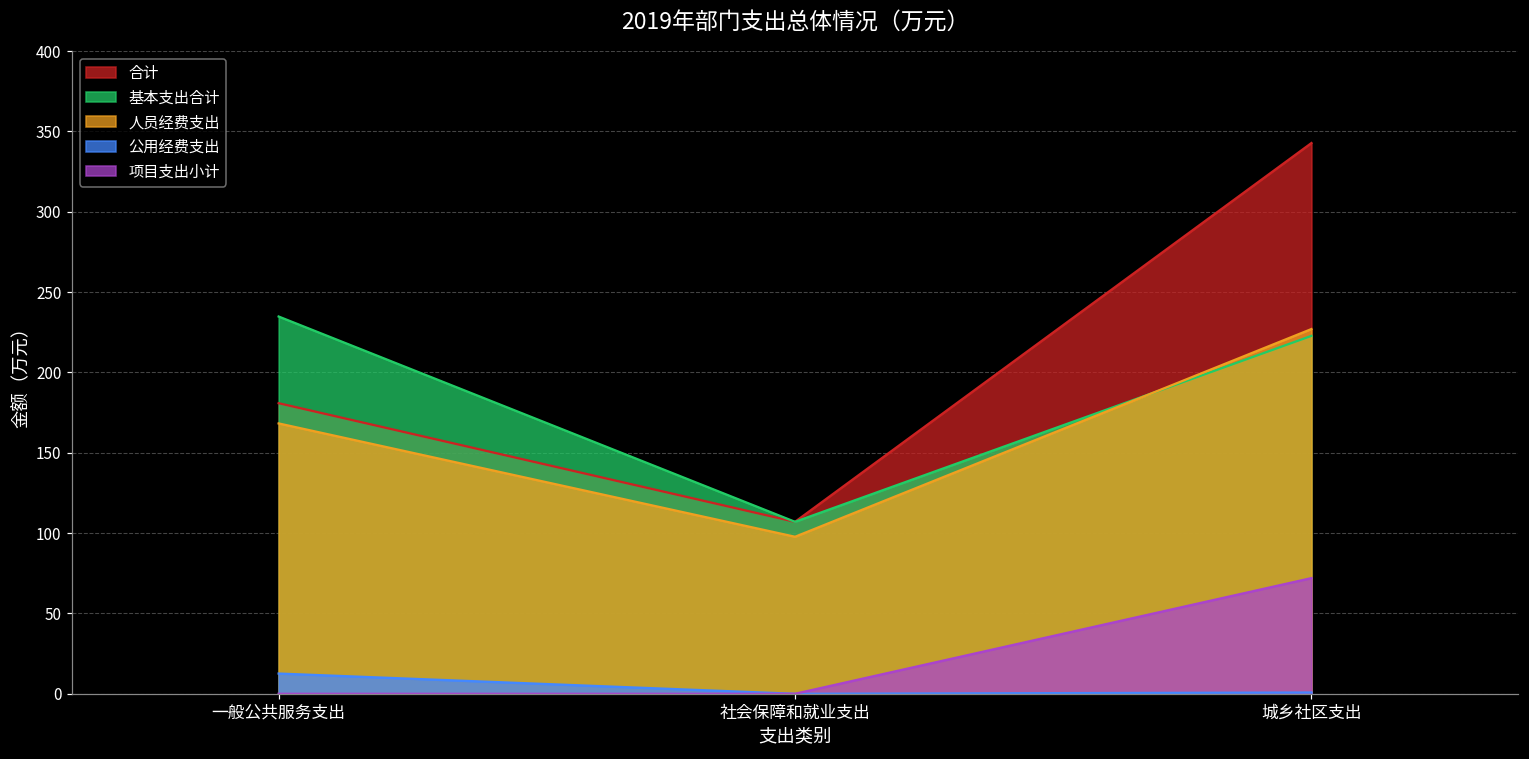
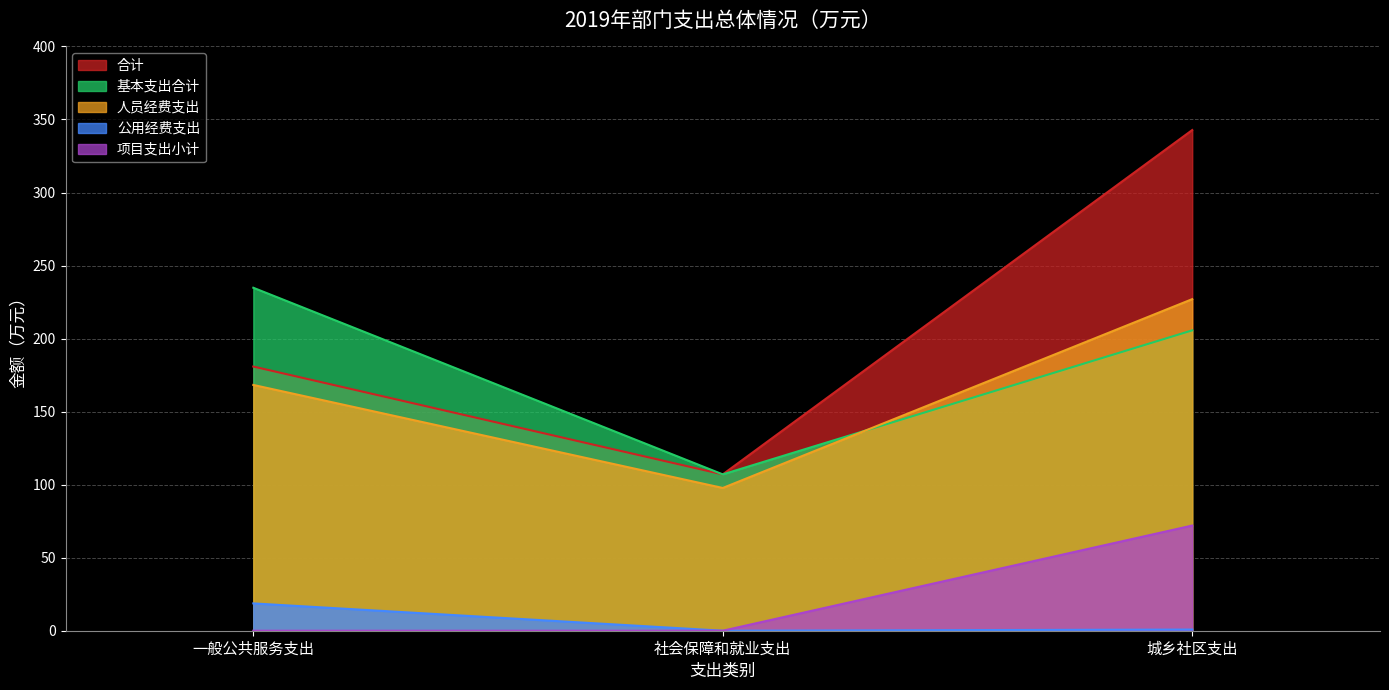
  {
    "合计": {
      "一般公共服务支出": 181,
      "城乡社区支出": 343
    },
    "基本支出合计": {
      "一般公共服务支出": 235,
-     "城乡社区支出": 223
+     "城乡社区支出": 206
    },
    "人员经费支出": {
      "一般公共服务支出": 168,
      "社会保障和就业支出": 98,
      "城乡社区支出": 227
    },
    "公用经费支出": {
-     "一般公共服务支出": 13,
+     "一般公共服务支出": 19,
      "城乡社区支出": 1
    },
    "项目支出小计": {
      "一般公共服务支出": 0,
      "城乡社区支出": 72
    }
  }
